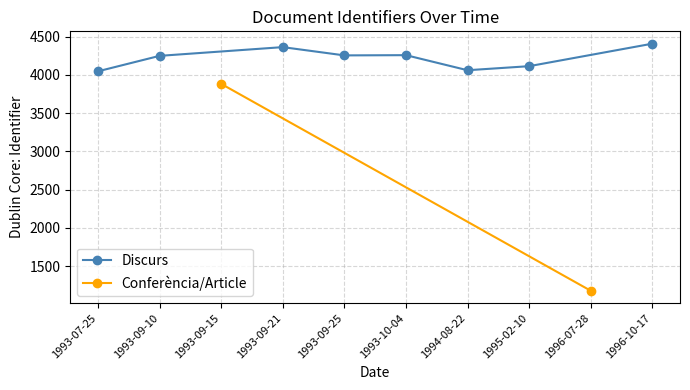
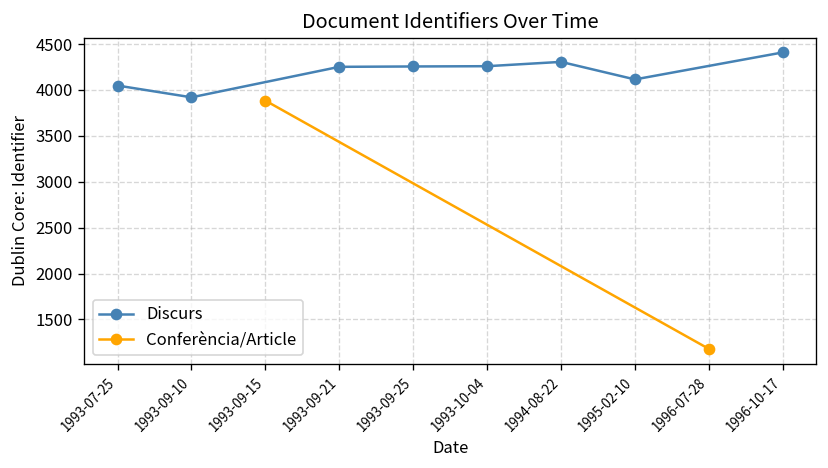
  {
    "Discurs": {
      "1993-07-25": 4000,
-     "1993-09-10": 4300,
-     "1993-09-21": 4400,
+     "1993-09-10": 3900,
+     "1993-09-21": 4300,
      "1993-09-25": 4300,
      "1993-10-04": 4300,
-     "1994-08-22": 4100,
+     "1994-08-22": 4300,
      "1995-02-10": 4100,
      "1996-10-17": 4400
    },
    "Conferència/Article": {
      "1993-09-15": 3900,
      "1996-07-28": 1200
    }
  }
